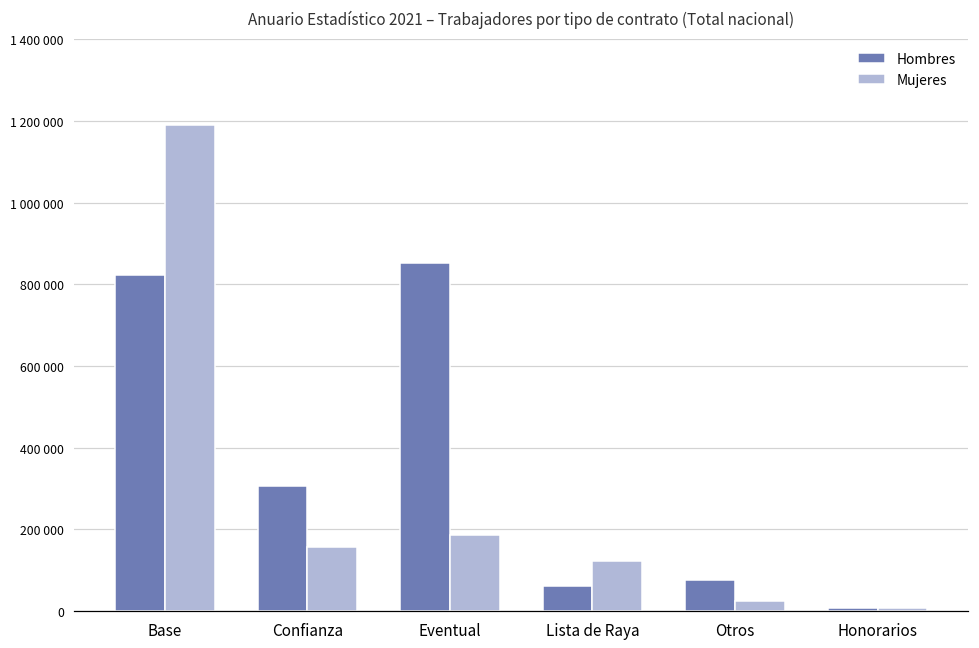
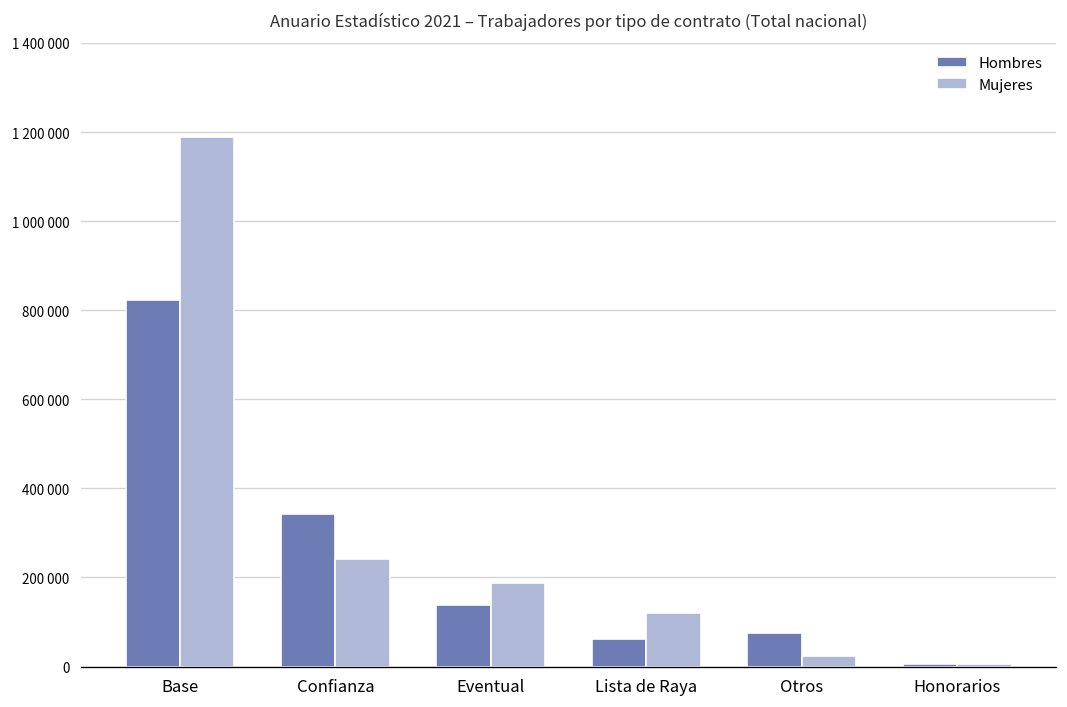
  {
    "Hombres": {
      "Base": 820000,
-     "Confianza": 300000,
-     "Eventual": 850000,
+     "Confianza": 340000,
+     "Eventual": 140000,
      "Lista de Raya": 60000,
      "Otros": 80000
    },
    "Mujeres": {
      "Base": 1190000,
-     "Confianza": 160000,
+     "Confianza": 240000,
      "Eventual": 190000,
      "Lista de Raya": 120000,
      "Otros": 20000
    }
  }
